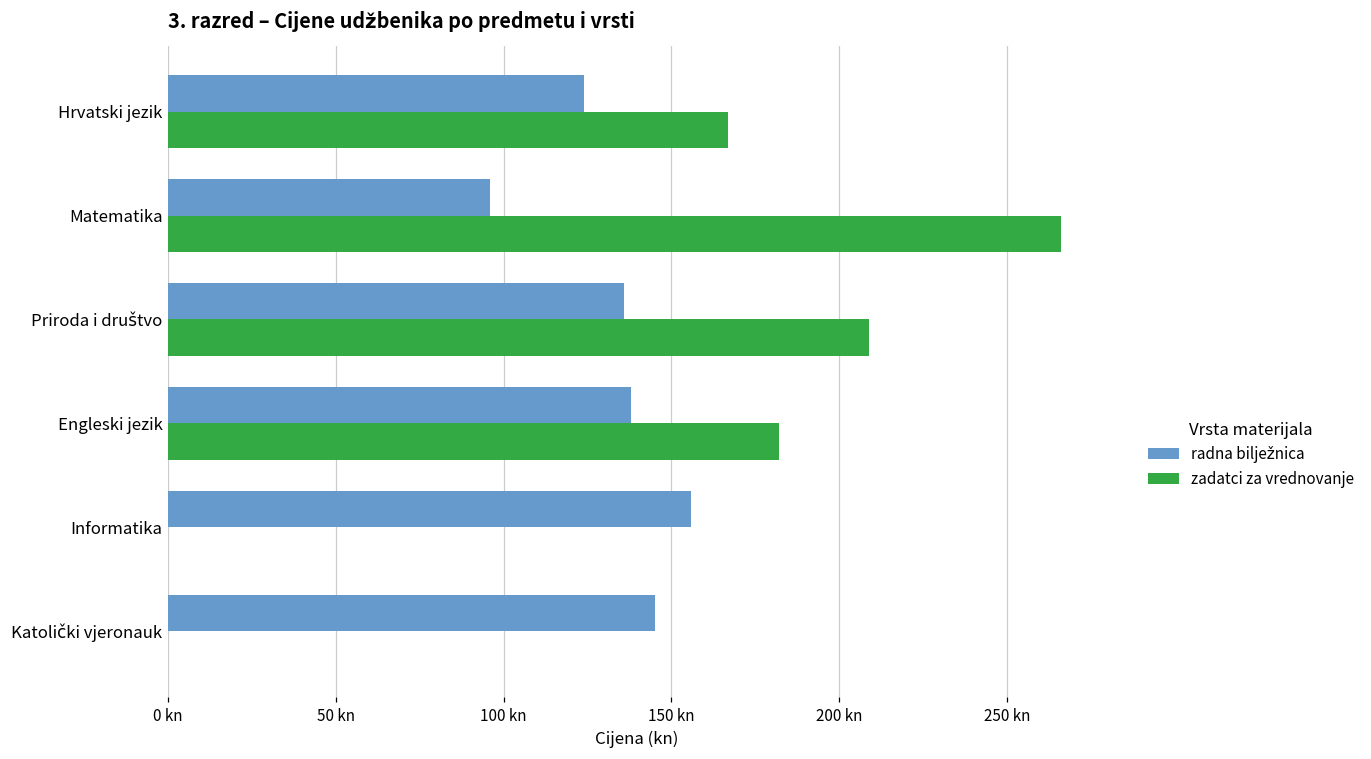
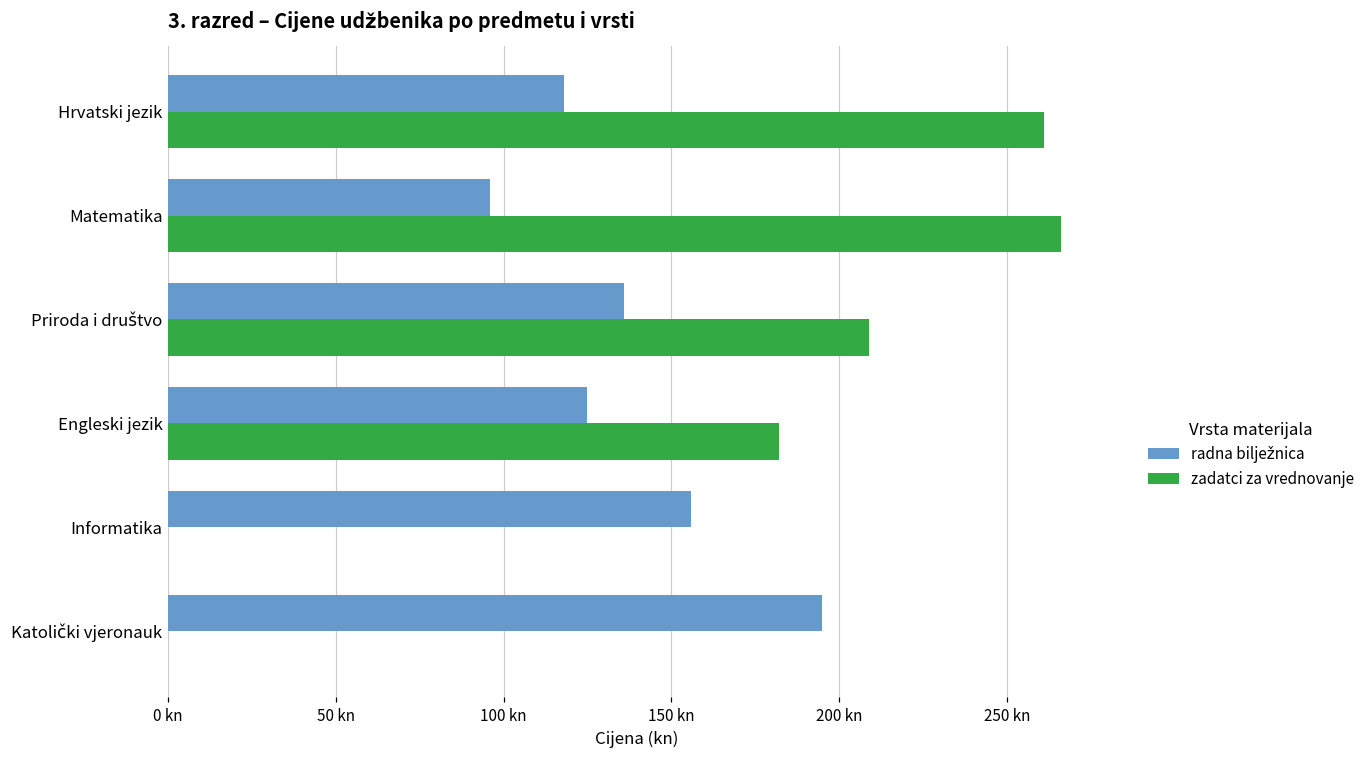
  {
    "radna bilježnica": {
-     "Hrvatski jezik": "124 kn",
+     "Hrvatski jezik": "118 kn",
      "Matematika": "96 kn",
      "Priroda i društvo": "136 kn",
-     "Engleski jezik": "138 kn",
+     "Engleski jezik": "125 kn",
      "Informatika": "156 kn",
-     "Katolički vjeronauk": "145 kn"
+     "Katolički vjeronauk": "195 kn"
    },
    "zadatci za vrednovanje": {
-     "Hrvatski jezik": "167 kn",
+     "Hrvatski jezik": "261 kn",
      "Matematika": "266 kn",
      "Priroda i društvo": "209 kn",
      "Engleski jezik": "182 kn",
      "Informatika": "0 kn",
      "Katolički vjeronauk": "0 kn"
    }
  }
